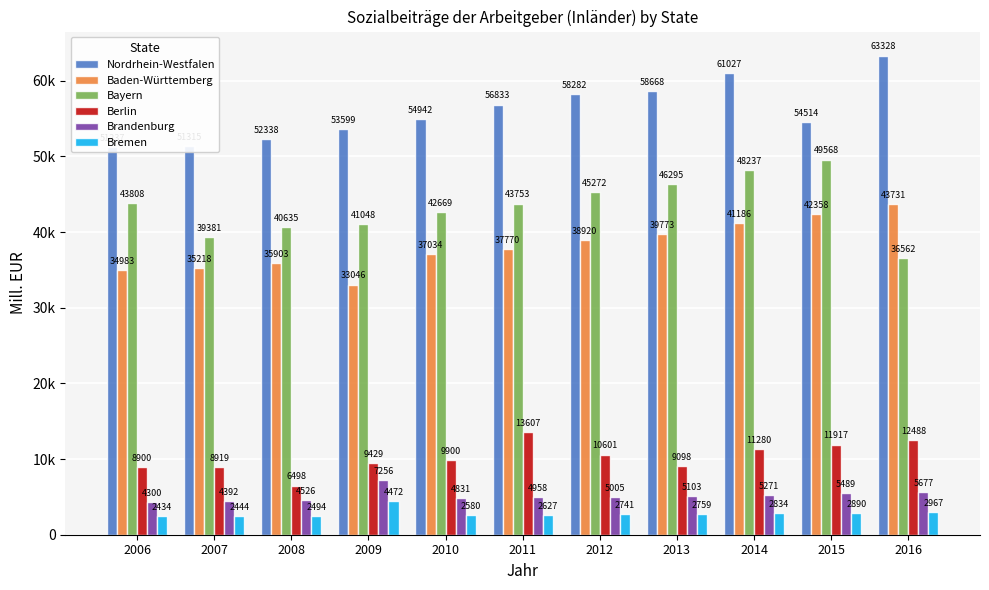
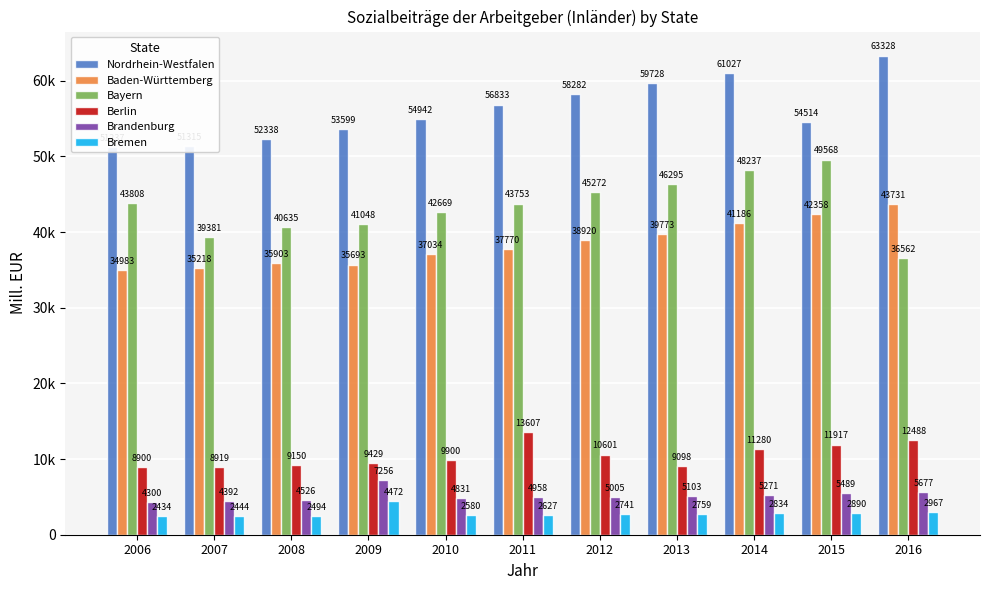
  {
    "Nordrhein-Westfalen": {
      "2008": 52338,
      "2009": 53599,
      "2010": 54942,
      "2011": 56833,
      "2012": 58282,
-     "2013": 58668,
+     "2013": 59728,
      "2014": 61027,
      "2015": 54514,
      "2016": 63328
    },
    "Baden-Württemberg": {
      "2006": 34983,
      "2007": 35218,
      "2008": 35903,
-     "2009": 33046,
+     "2009": 35693,
      "2010": 37034,
      "2011": 37770,
      "2012": 38920,
      "2013": 39773,
      "2014": 41186,
      "2015": 42358,
      "2016": 43731
    },
    "Bayern": {
      "2006": 43808,
      "2007": 39381,
      "2008": 40635,
      "2009": 41048,
      "2010": 42669,
      "2011": 43753,
      "2012": 45272,
      "2013": 46295,
      "2014": 48237,
      "2015": 49568,
      "2016": 36562
    },
    "Berlin": {
      "2006": 8900,
      "2007": 8919,
-     "2008": 6498,
+     "2008": 9150,
      "2009": 9429,
      "2010": 9900,
      "2011": 13607,
      "2012": 10601,
      "2013": 9098,
      "2014": 11280,
      "2015": 11917,
      "2016": 12488
    },
    "Brandenburg": {
      "2006": 4300,
      "2007": 4392,
      "2008": 4526,
      "2009": 7256,
      "2010": 4831,
      "2011": 4958,
      "2012": 5005,
      "2013": 5103,
      "2014": 5271,
      "2015": 5489,
      "2016": 5677
    },
    "Bremen": {
      "2006": 2434,
      "2007": 2444,
      "2008": 2494,
      "2009": 4472,
      "2010": 2580,
      "2011": 2627,
      "2012": 2741,
      "2013": 2759,
      "2014": 2834,
      "2015": 2890,
      "2016": 2967
    }
  }
